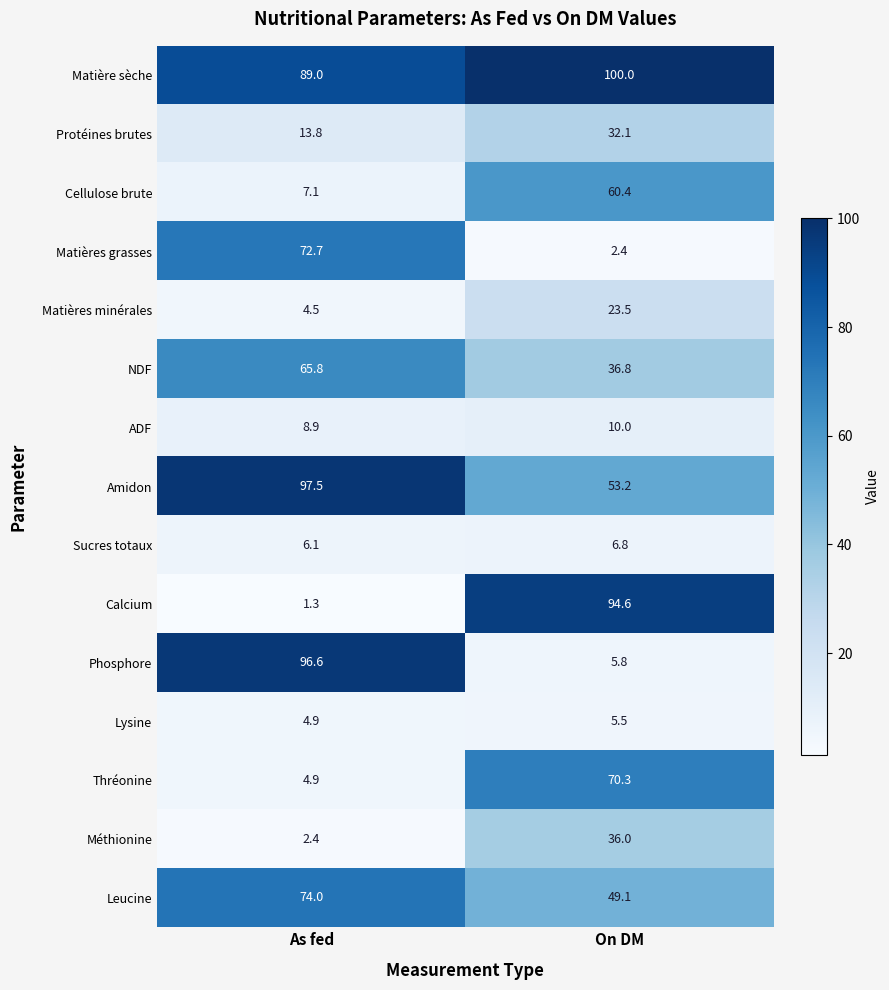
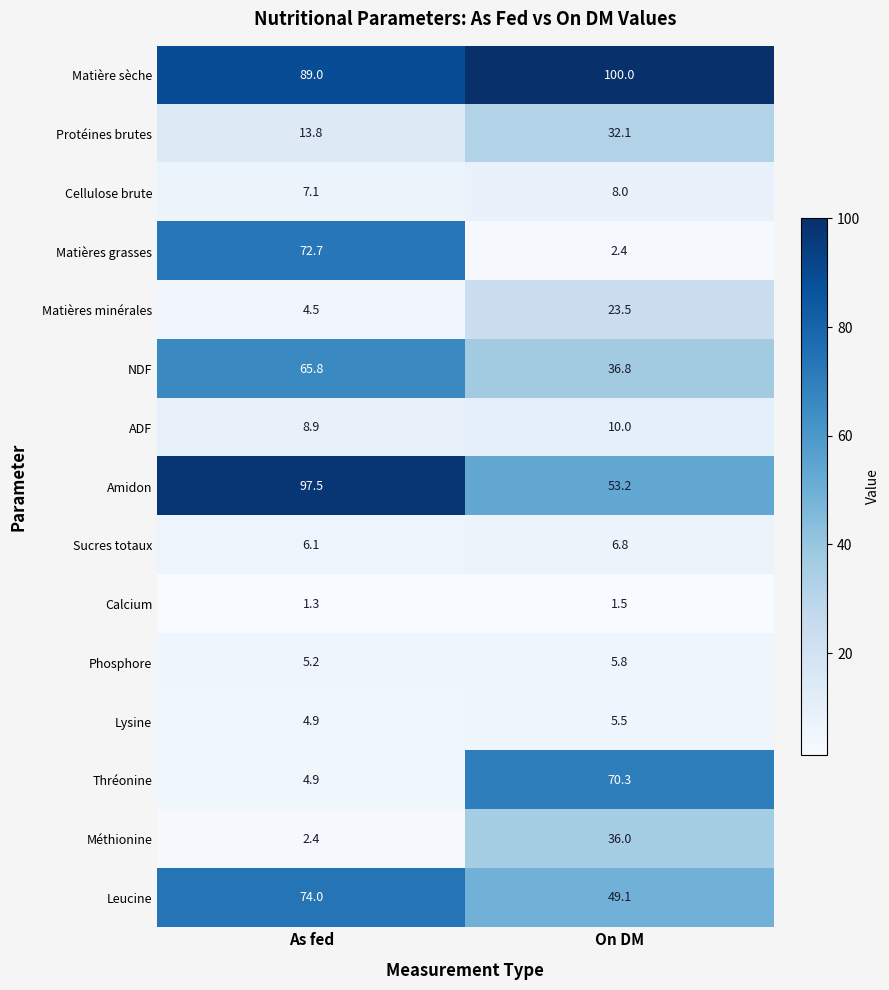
  {
    "Matière sèche": {
      "As fed": 89.0,
      "On DM": 100.0
    },
    "Protéines brutes": {
      "As fed": 13.8,
      "On DM": 32.1
    },
    "Cellulose brute": {
      "As fed": 7.1,
-     "On DM": 60.4
+     "On DM": 8.0
    },
    "Matières grasses": {
      "As fed": 72.7,
      "On DM": 2.4
    },
    "Matières minérales": {
      "As fed": 4.5,
      "On DM": 23.5
    },
    "NDF": {
      "As fed": 65.8,
      "On DM": 36.8
    },
    "ADF": {
      "As fed": 8.9,
      "On DM": 10.0
    },
    "Amidon": {
      "As fed": 97.5,
      "On DM": 53.2
    },
    "Sucres totaux": {
      "As fed": 6.1,
      "On DM": 6.8
    },
    "Calcium": {
      "As fed": 1.3,
-     "On DM": 94.6
+     "On DM": 1.5
    },
    "Phosphore": {
-     "As fed": 96.6,
+     "As fed": 5.2,
      "On DM": 5.8
    },
    "Lysine": {
      "As fed": 4.9,
      "On DM": 5.5
    },
    "Thréonine": {
      "As fed": 4.9,
      "On DM": 70.3
    },
    "Méthionine": {
      "As fed": 2.4,
      "On DM": 36.0
    },
    "Leucine": {
      "As fed": 74.0,
      "On DM": 49.1
    }
  }
